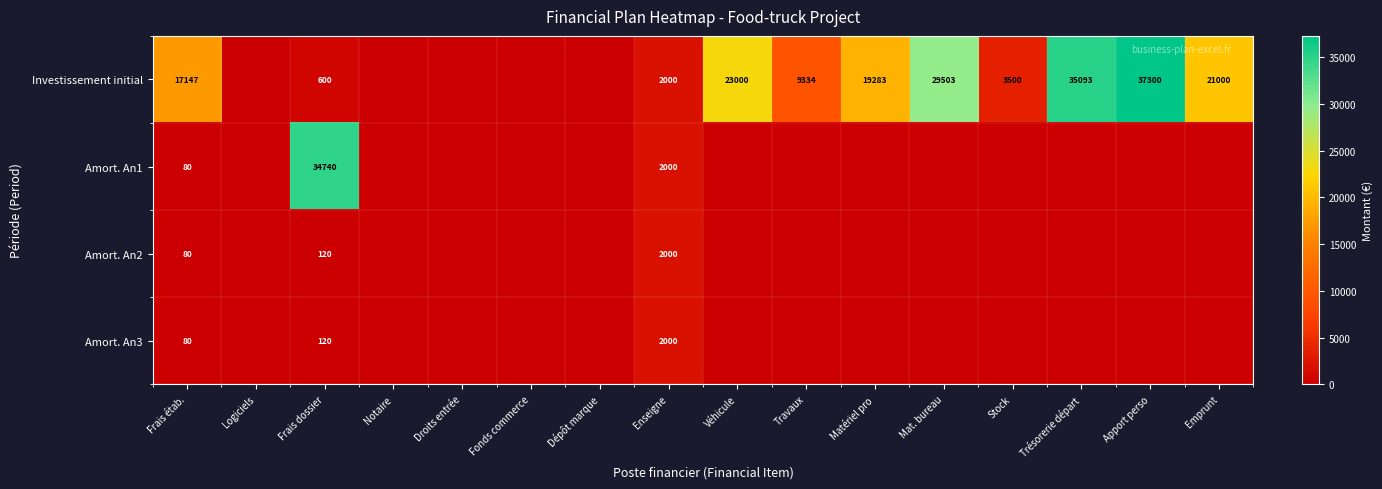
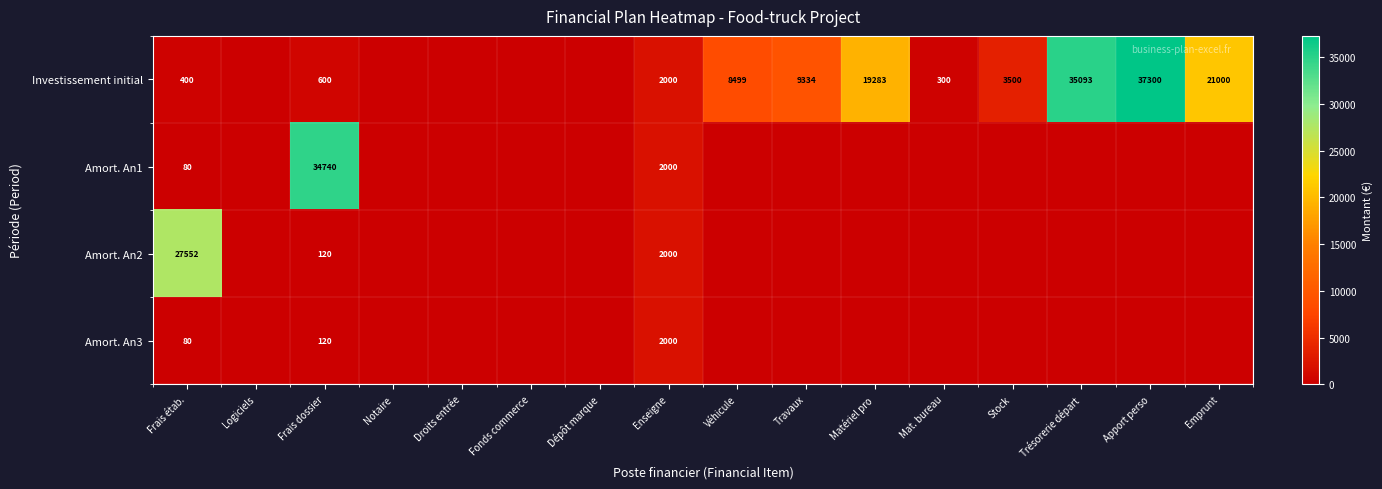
  {
    "Investissement initial": {
-     "Frais étab.": 17147,
+     "Frais étab.": 400,
      "Frais dossier": 600,
      "Enseigne": 2000,
-     "Véhicule": 23000,
+     "Véhicule": 8499,
      "Travaux": 9334,
      "Matériel pro": 19283,
-     "Mat. bureau": 29503,
+     "Mat. bureau": 300,
      "Stock": 3500,
      "Trésorerie départ": 35093,
      "Emprunt": 21000
    },
    "Amort. An1": {
      "Frais étab.": 80,
      "Frais dossier": 34740,
      "Enseigne": 2000
    },
    "Amort. An2": {
-     "Frais étab.": 80,
+     "Frais étab.": 27552,
      "Frais dossier": 120,
      "Enseigne": 2000
    },
    "Amort. An3": {
      "Frais étab.": 80,
      "Frais dossier": 120,
      "Enseigne": 2000
    }
  }
